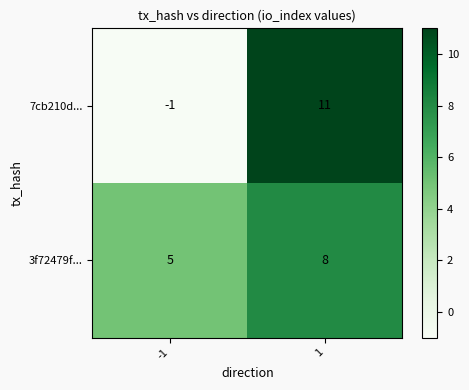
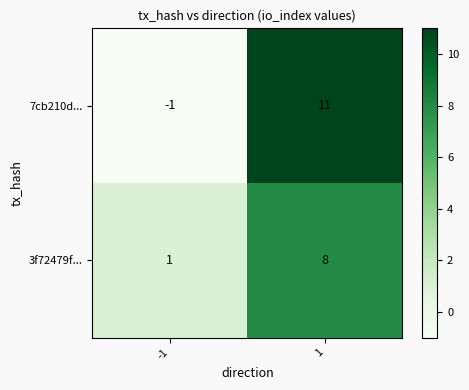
  {
    "7cb210d...": {
      "-1": -1,
      "1": 11
    },
    "3f72479f...": {
-     "-1": 5,
+     "-1": 1,
      "1": 8
    }
  }
